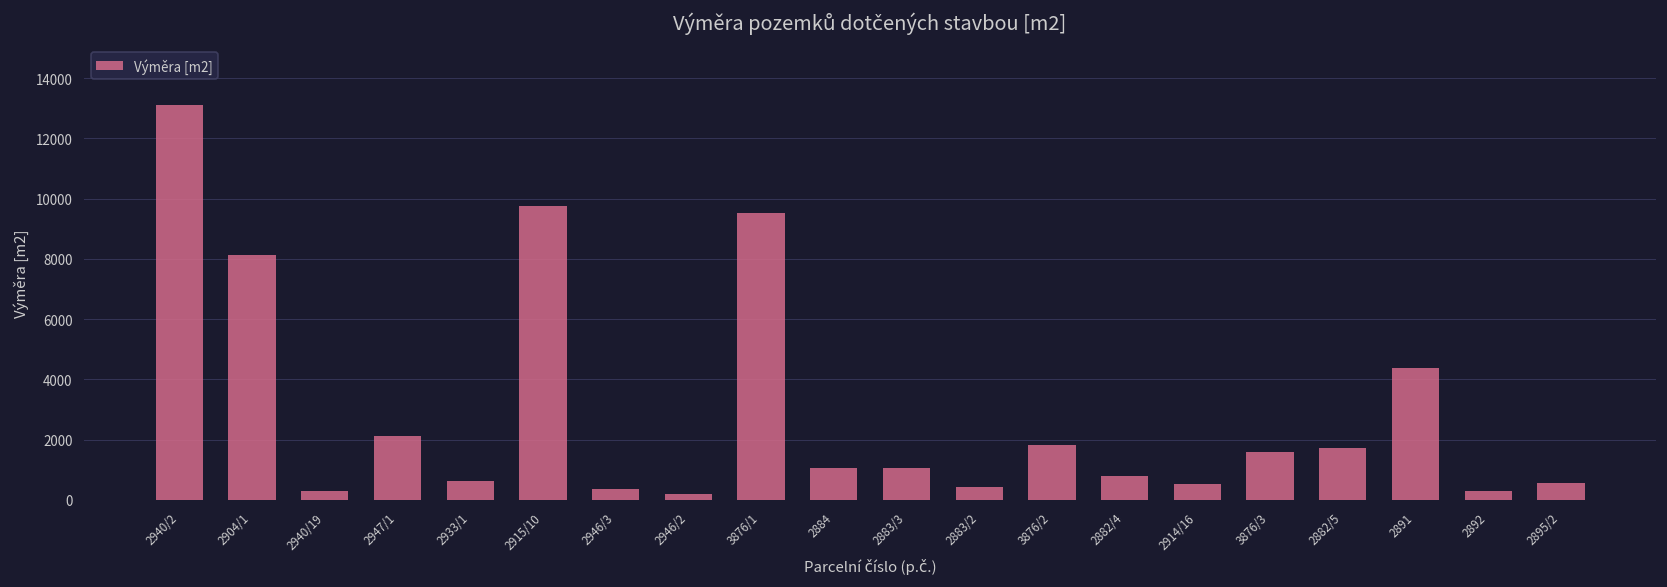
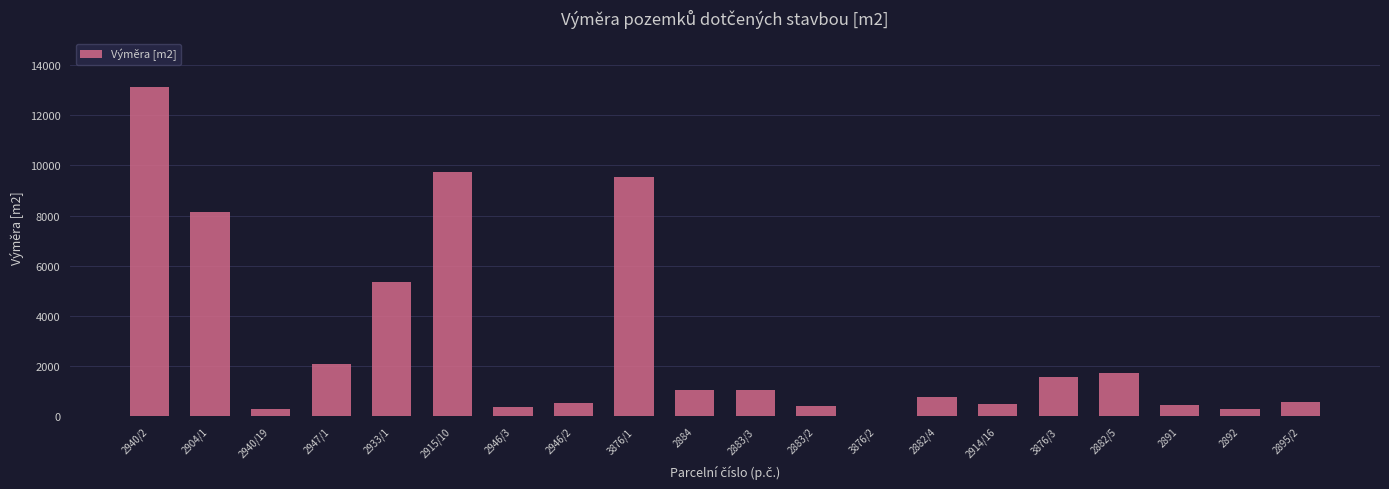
  {
    "2940/2": 13100,
    "2904/1": 8100,
    "2940/19": 300,
    "2947/1": 2100,
-   "2933/1": 600,
+   "2933/1": 5300,
    "2915/10": 9700,
    "2946/3": 400,
-   "2946/2": 200,
+   "2946/2": 500,
    "3876/1": 9500,
    "2884": 1100,
    "2883/3": 1000,
    "2883/2": 400,
-   "3876/2": 1800,
+   "3876/2": 0,
    "2882/4": 800,
    "2914/16": 500,
    "3876/3": 1600,
    "2882/5": 1700,
-   "2891": 4400,
+   "2891": 500,
    "2892": 300,
    "2895/2": 600
  }
